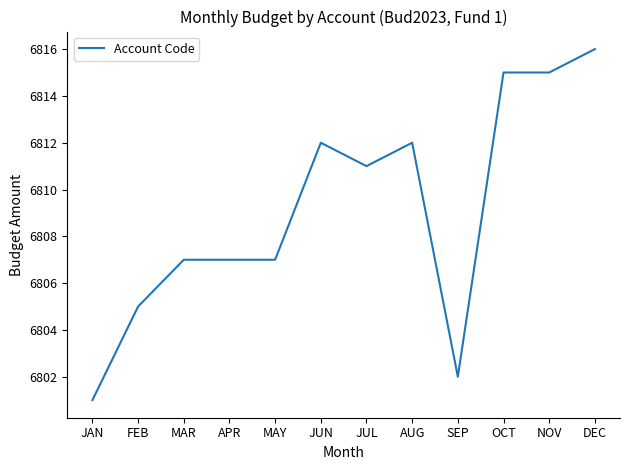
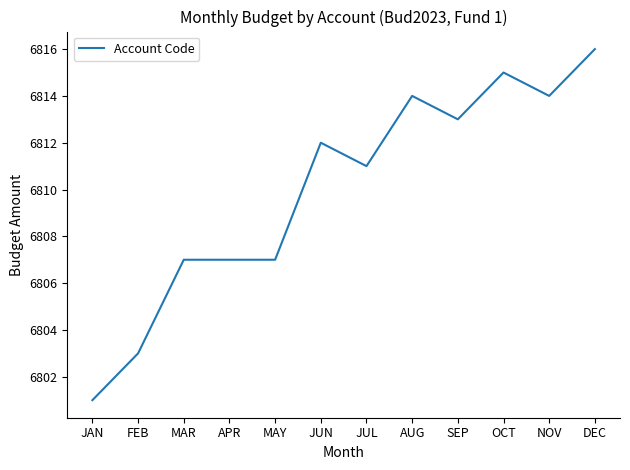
  {
    "JAN": 6801,
-   "FEB": 6805,
+   "FEB": 6803,
    "MAR": 6807,
    "APR": 6807,
    "MAY": 6807,
    "JUN": 6812,
    "JUL": 6811,
-   "AUG": 6812,
-   "SEP": 6802,
+   "AUG": 6814,
+   "SEP": 6813,
    "OCT": 6815,
-   "NOV": 6815,
+   "NOV": 6814,
    "DEC": 6816
  }
